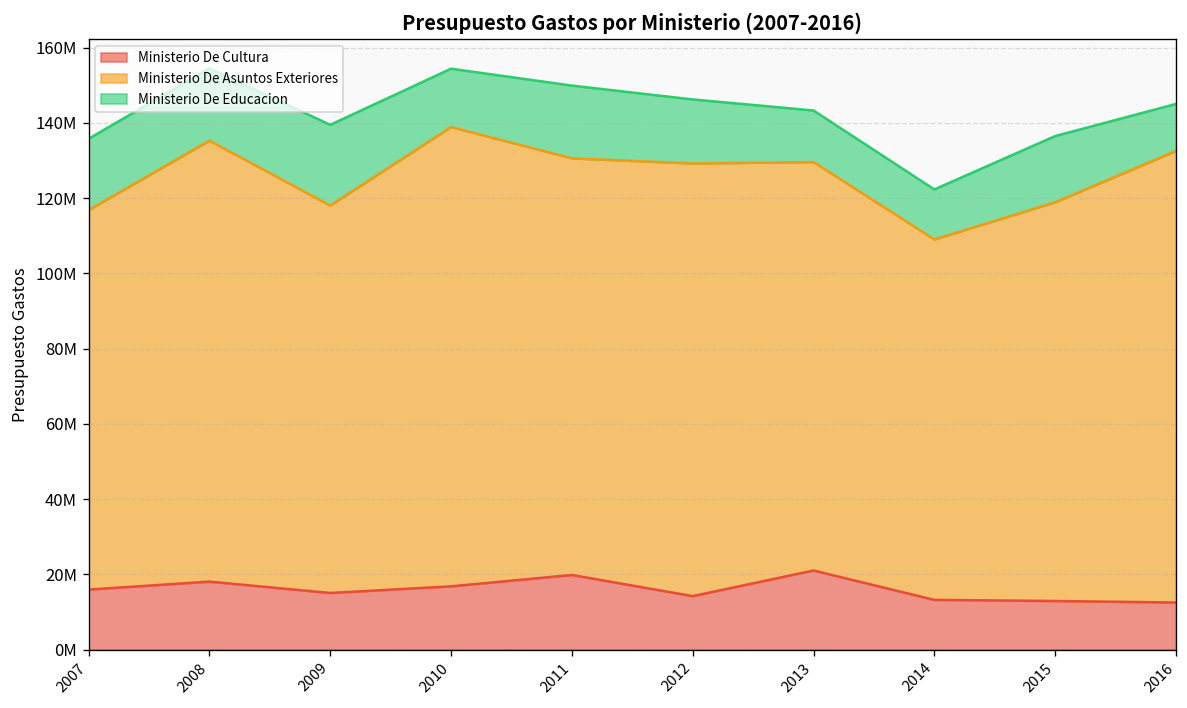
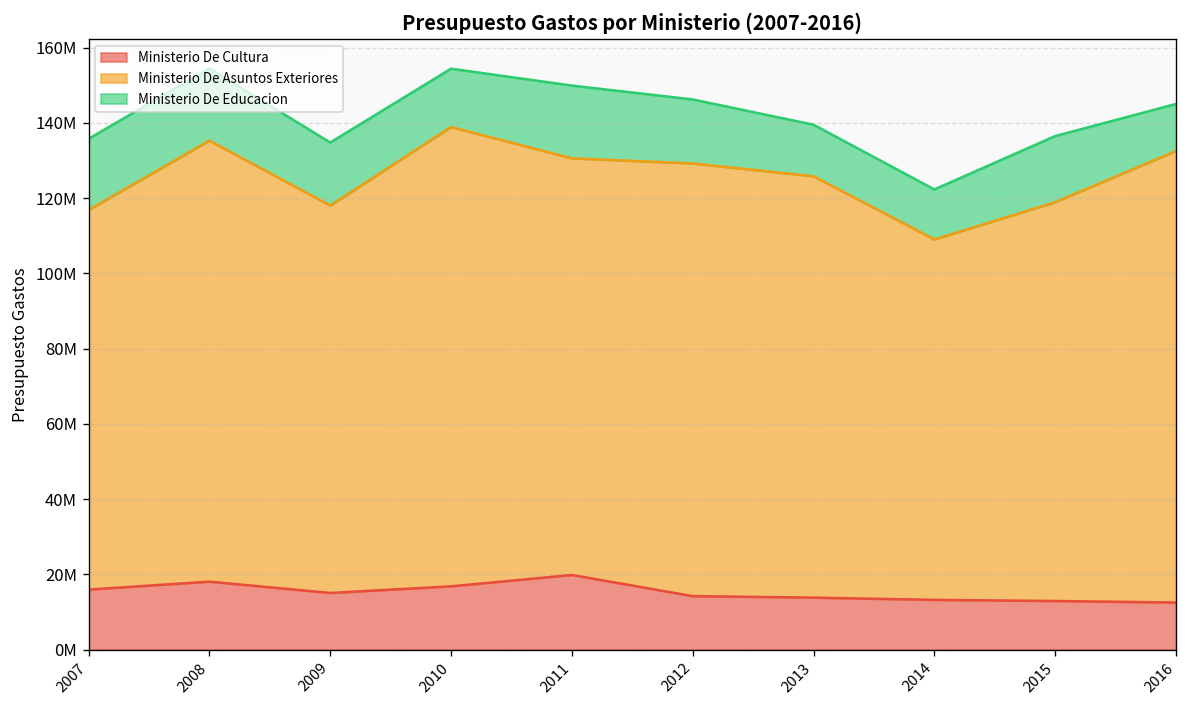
  {
    "Ministerio De Cultura": {
      "2007": 16000000,
      "2008": 18000000,
      "2009": 15000000,
      "2010": 17000000,
      "2011": 20000000,
      "2012": 14000000,
-     "2013": 21000000,
+     "2013": 14000000,
      "2014": 13000000,
      "2015": 13000000,
      "2016": 13000000
    },
    "Ministerio De Asuntos Exteriores": {
      "2007": 101000000,
      "2008": 117000000,
      "2009": 103000000,
      "2010": 122000000,
      "2011": 111000000,
      "2012": 115000000,
-     "2013": 109000000,
+     "2013": 112000000,
      "2014": 96000000,
      "2015": 106000000,
      "2016": 120000000
    },
    "Ministerio De Educacion": {
      "2007": 19000000,
-     "2009": 21000000,
+     "2009": 17000000,
      "2010": 16000000,
      "2011": 19000000,
      "2012": 17000000,
      "2013": 14000000,
      "2014": 13000000,
      "2015": 18000000,
      "2016": 13000000
    }
  }
